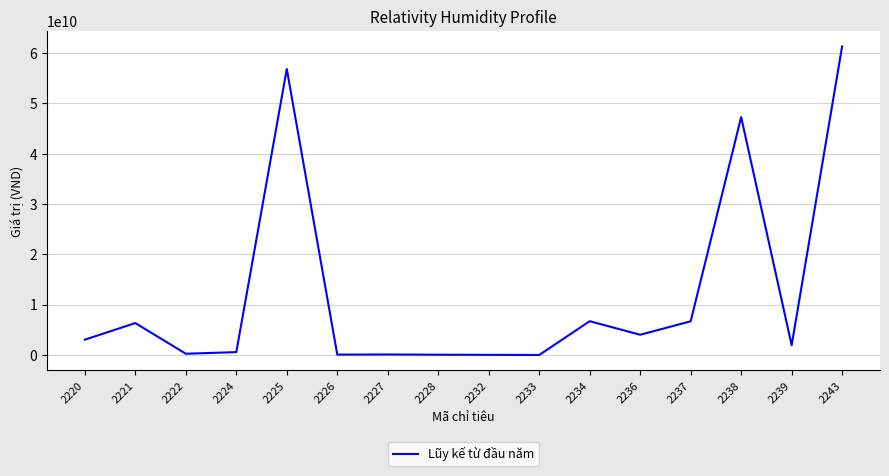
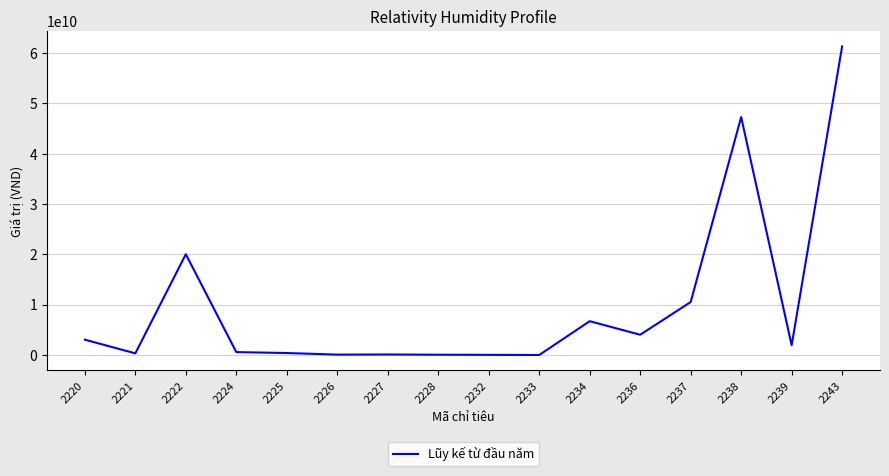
  {
    "2220": 3000000000,
-   "2221": 6000000000,
-   "2222": 0,
+   "2221": 0,
+   "2222": 20000000000,
    "2224": 1000000000,
-   "2225": 57000000000,
+   "2225": 0,
    "2226": 0,
    "2227": 0,
    "2228": 0,
    "2232": 0,
    "2233": 0,
    "2234": 7000000000,
    "2236": 4000000000,
-   "2237": 7000000000,
+   "2237": 11000000000,
    "2238": 47000000000,
    "2239": 2000000000,
    "2243": 61000000000
  }
